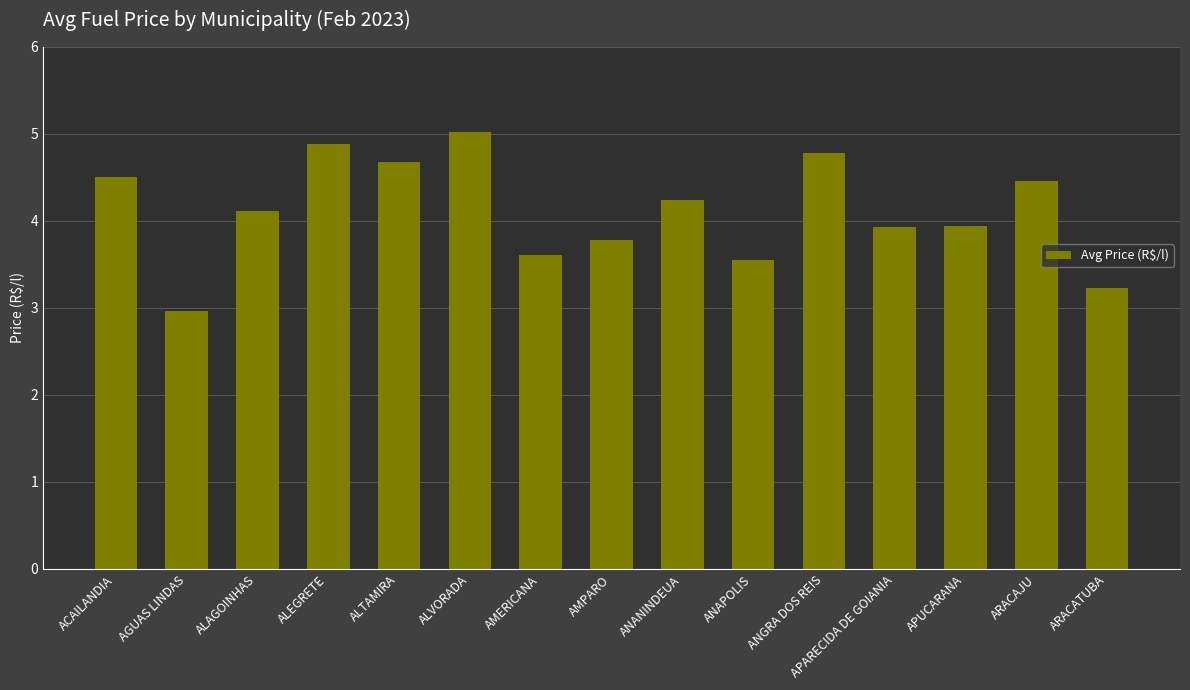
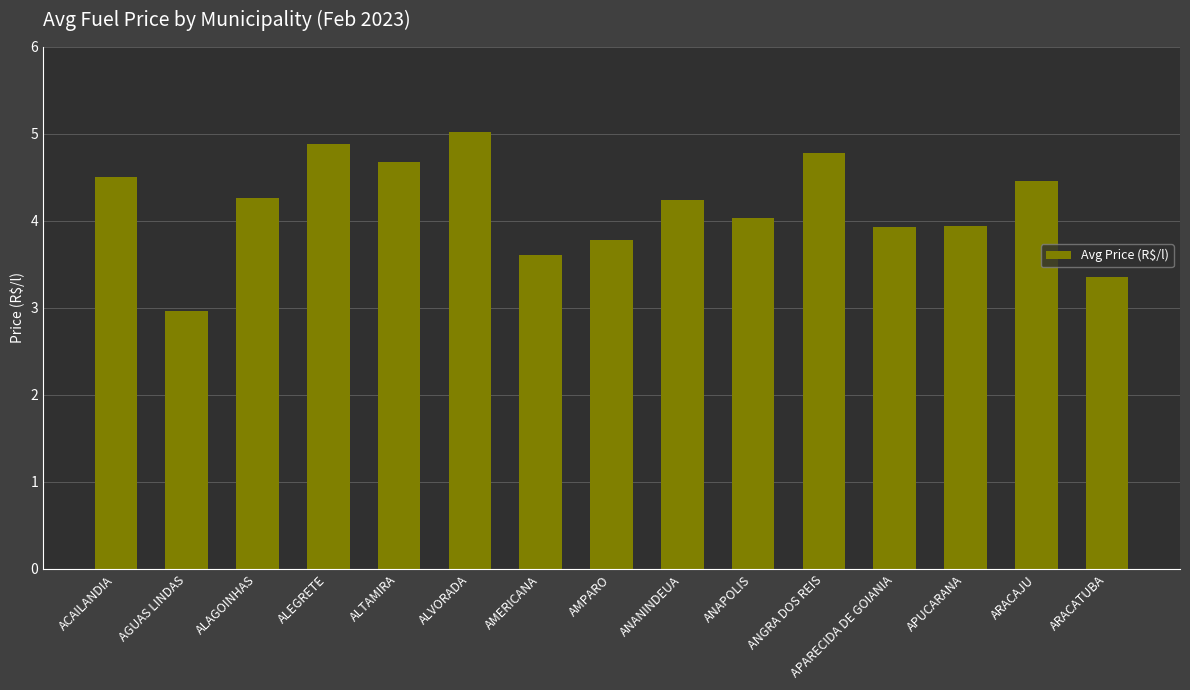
  {
    "ACAILANDIA": 4.5,
    "AGUAS LINDAS": 3.0,
-   "ALAGOINHAS": 4.1,
+   "ALAGOINHAS": 4.3,
    "ALEGRETE": 4.9,
    "ALTAMIRA": 4.7,
    "ALVORADA": 5.0,
    "AMERICANA": 3.6,
    "AMPARO": 3.8,
    "ANANINDEUA": 4.2,
-   "ANAPOLIS": 3.6,
+   "ANAPOLIS": 4.0,
    "ANGRA DOS REIS": 4.8,
    "APARECIDA DE GOIANIA": 3.9,
    "APUCARANA": 3.9,
    "ARACAJU": 4.5,
-   "ARACATUBA": 3.2
+   "ARACATUBA": 3.4
  }
